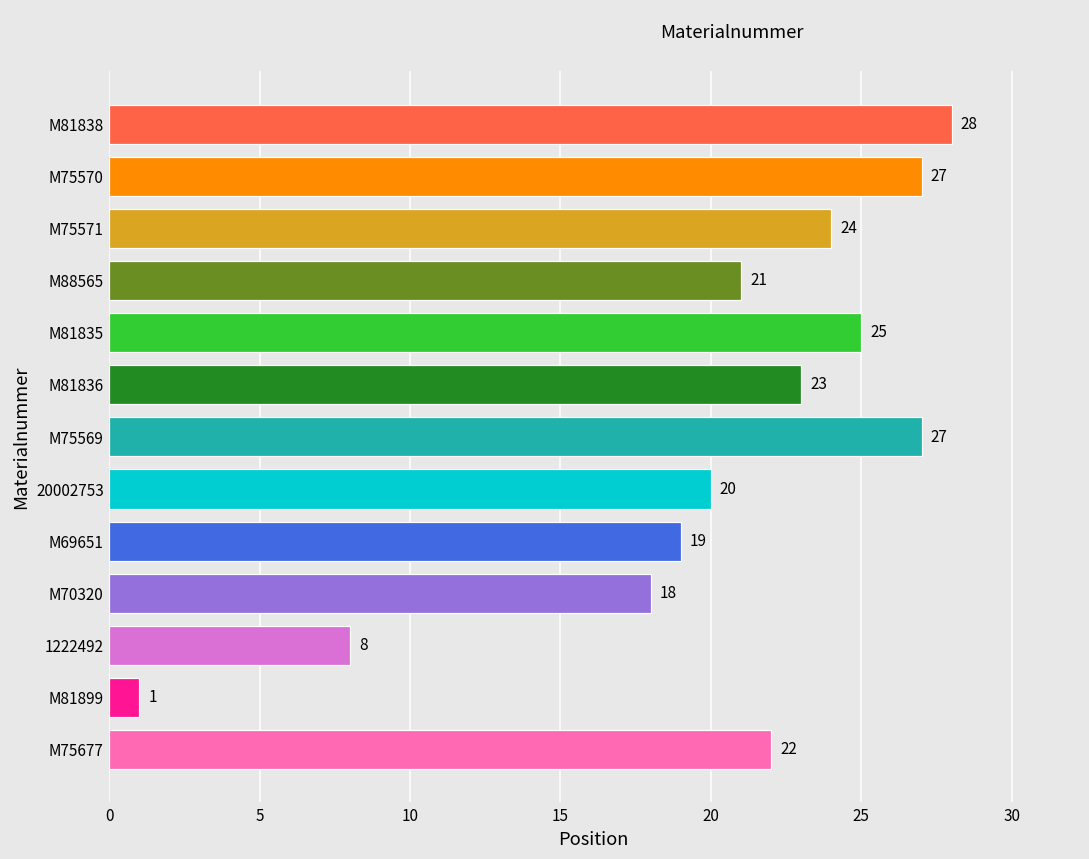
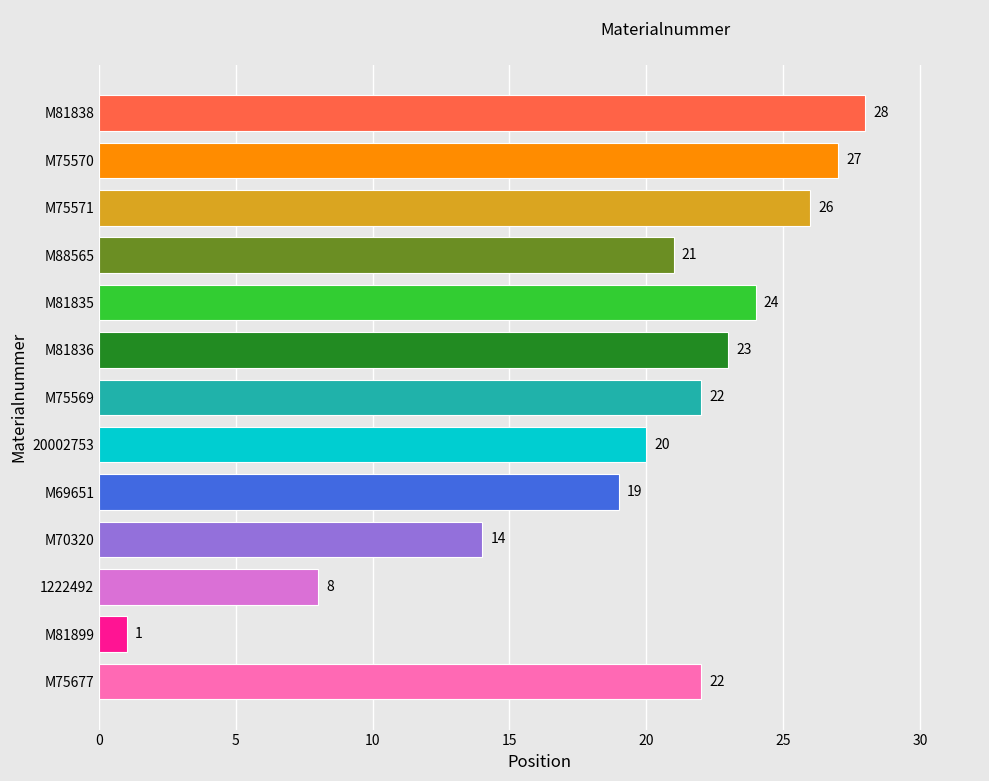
  {
    "M81838": 28,
    "M75570": 27,
-   "M75571": 24,
+   "M75571": 26,
    "M88565": 21,
-   "M81835": 25,
+   "M81835": 24,
    "M81836": 23,
-   "M75569": 27,
+   "M75569": 22,
    "20002753": 20,
    "M69651": 19,
-   "M70320": 18,
+   "M70320": 14,
    "1222492": 8,
    "M81899": 1,
    "M75677": 22
  }
